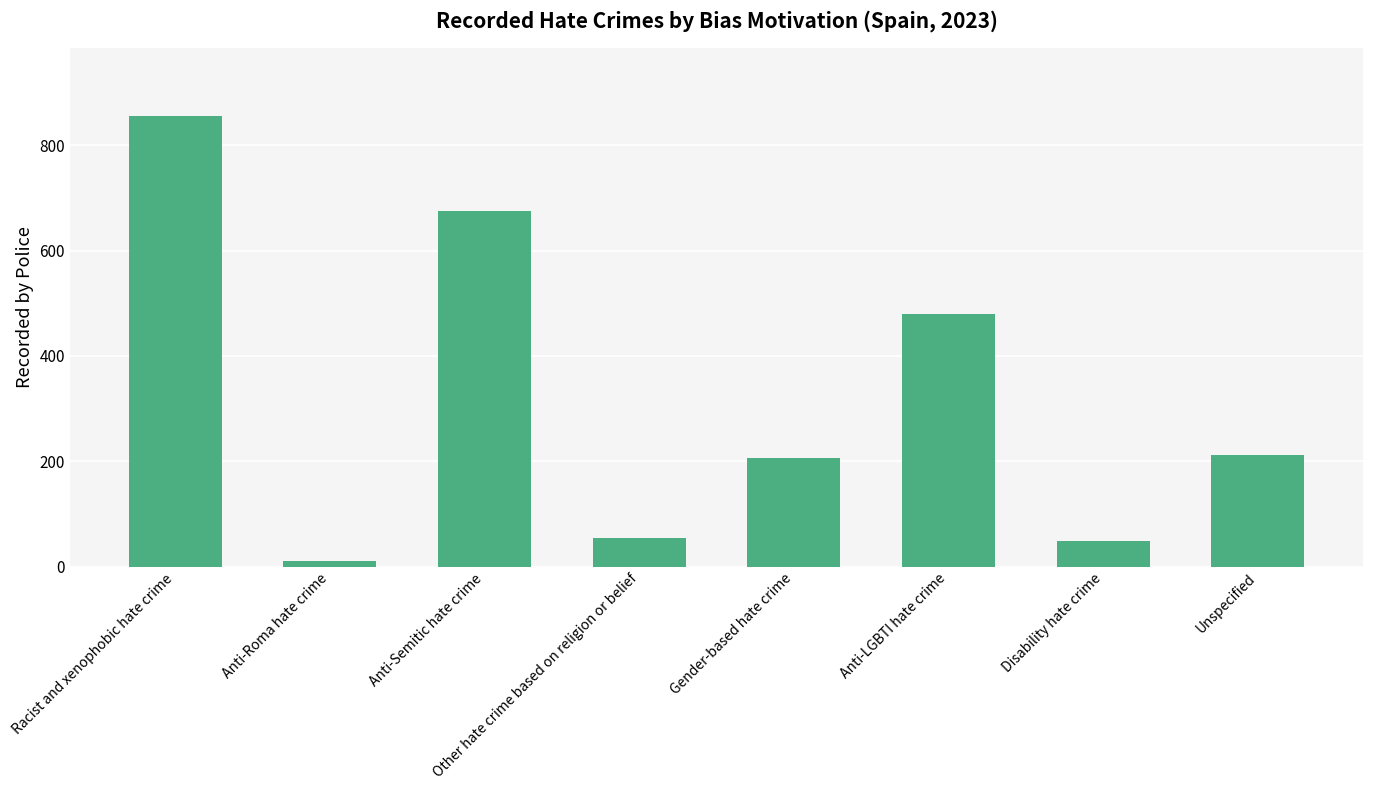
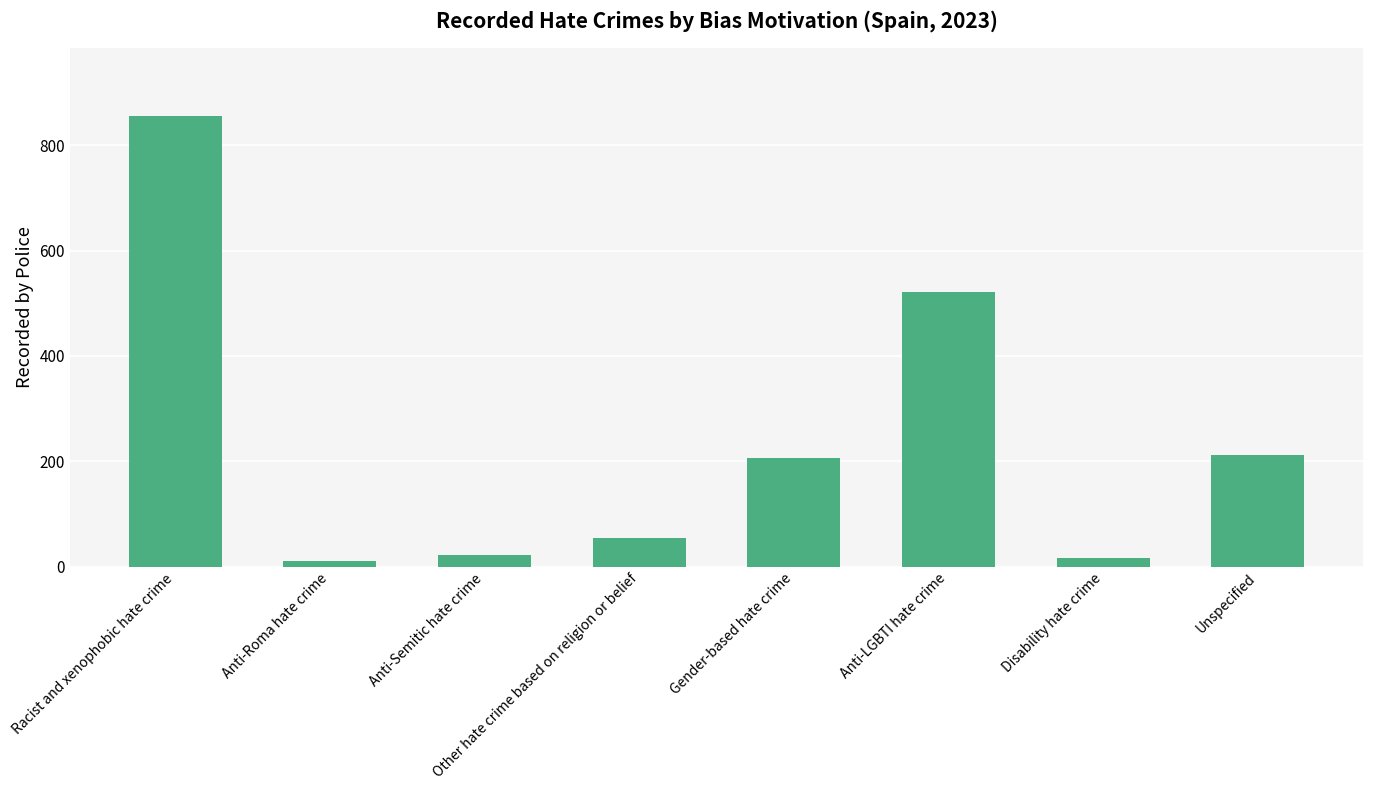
  {
    "Racist and xenophobic hate crime": 860,
    "Anti-Roma hate crime": 10,
-   "Anti-Semitic hate crime": 680,
+   "Anti-Semitic hate crime": 20,
    "Other hate crime based on religion or belief": 60,
    "Gender-based hate crime": 210,
-   "Anti-LGBTI hate crime": 480,
-   "Disability hate crime": 50,
+   "Anti-LGBTI hate crime": 520,
+   "Disability hate crime": 20,
    "Unspecified": 210
  }
